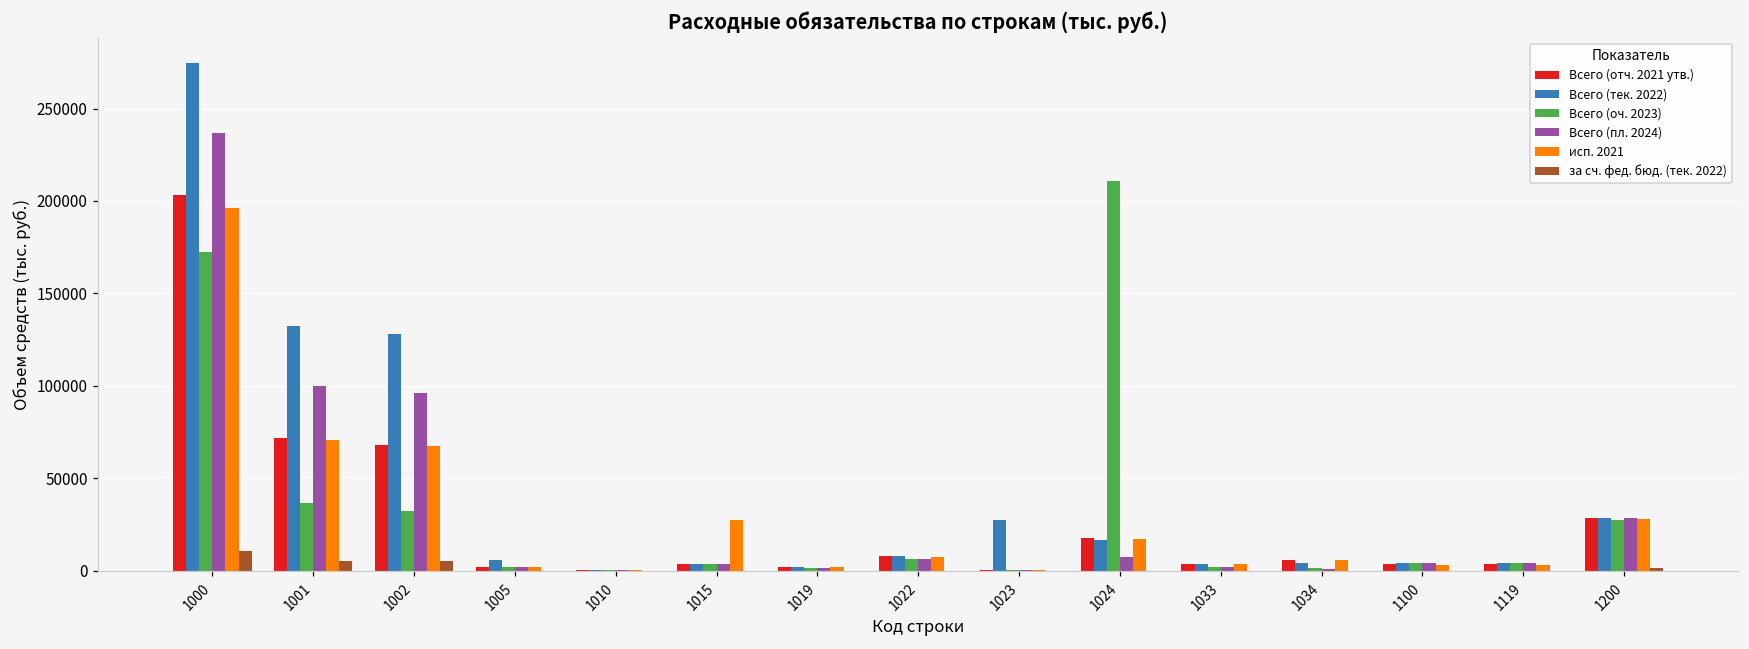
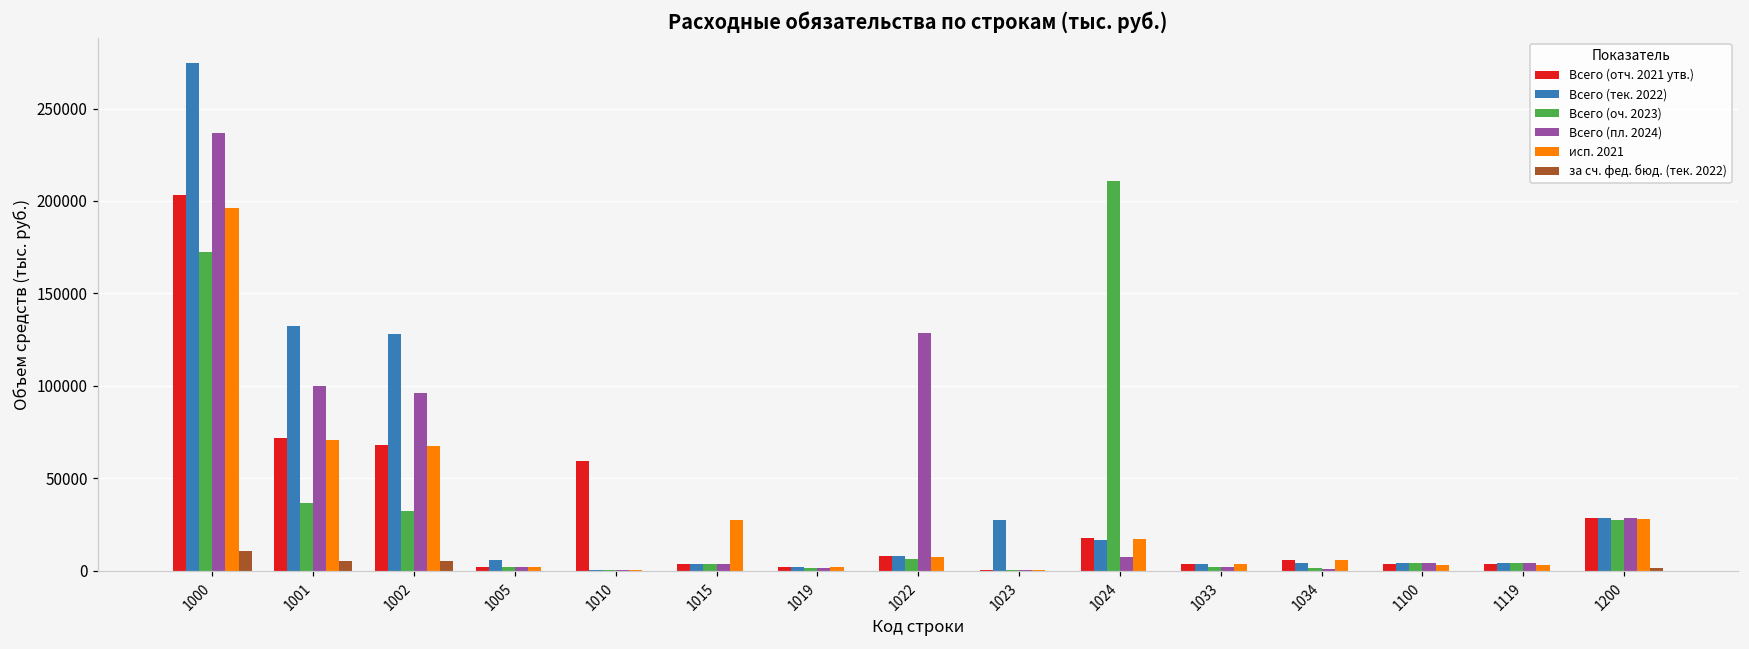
  {
    "Всего (отч. 2021 утв.)": {
      "1000": 203000,
      "1001": 72000,
      "1002": 68000,
      "1005": 2000,
-     "1010": 0,
+     "1010": 59000,
      "1015": 3000,
      "1019": 2000,
      "1022": 8000,
      "1024": 17000,
      "1033": 3000,
      "1034": 6000,
      "1100": 4000,
      "1119": 4000,
      "1200": 28000
    },
    "Всего (тек. 2022)": {
      "1000": 275000,
      "1001": 132000,
      "1002": 128000,
      "1005": 6000,
      "1015": 4000,
      "1019": 2000,
      "1022": 8000,
      "1023": 28000,
      "1024": 17000,
      "1033": 3000,
      "1034": 4000,
      "1100": 4000,
      "1119": 4000,
      "1200": 28000
    },
    "Всего (оч. 2023)": {
      "1000": 172000,
      "1001": 37000,
      "1002": 32000,
      "1005": 2000,
      "1015": 4000,
      "1022": 6000,
      "1024": 211000,
      "1033": 2000,
      "1100": 4000,
      "1119": 4000,
      "1200": 28000
    },
    "Всего (пл. 2024)": {
      "1000": 237000,
      "1001": 100000,
      "1002": 96000,
      "1005": 2000,
      "1015": 4000,
-     "1022": 6000,
+     "1022": 128000,
      "1024": 7000,
      "1033": 2000,
      "1100": 4000,
      "1119": 4000,
      "1200": 29000
    },
    "исп. 2021": {
      "1000": 196000,
      "1001": 71000,
      "1002": 68000,
      "1005": 2000,
      "1015": 27000,
      "1019": 2000,
      "1022": 8000,
      "1024": 17000,
      "1033": 3000,
      "1034": 6000,
      "1100": 3000,
      "1119": 3000,
      "1200": 28000
    },
    "за сч. фед. бюд. (тек. 2022)": {
      "1000": 11000,
      "1001": 5000,
      "1002": 5000,
      "1005": 0,
      "1010": 0,
      "1015": 0,
      "1019": 0,
      "1022": 0,
      "1023": 0,
      "1024": 0,
      "1034": 0,
      "1100": 0,
      "1119": 0,
      "1200": 1000
    }
  }
